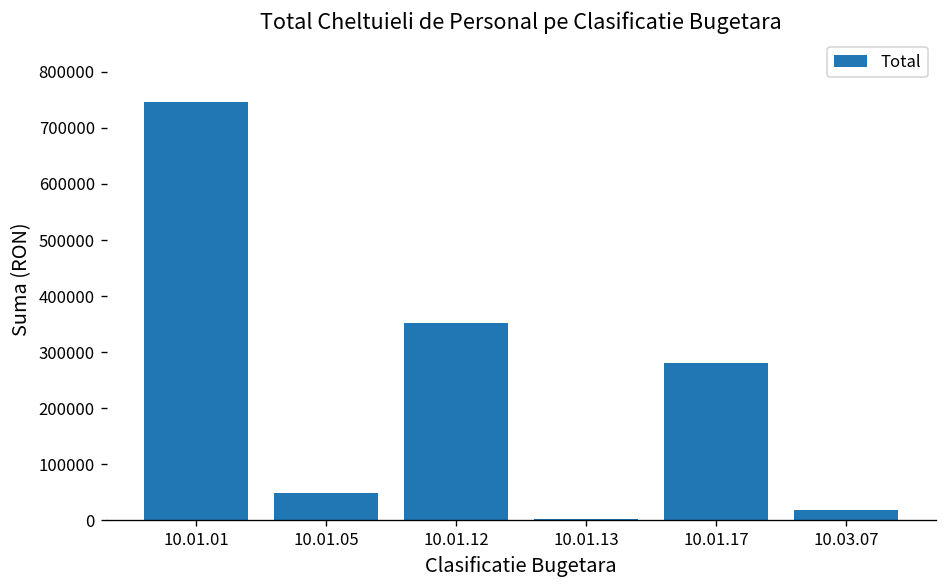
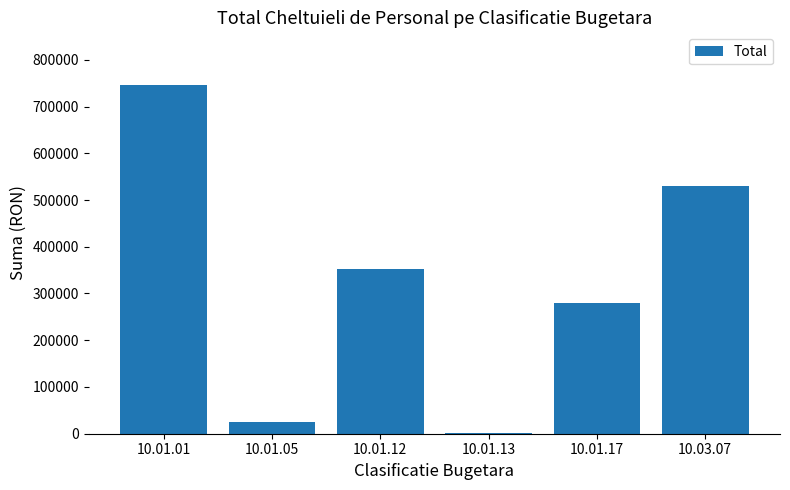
  {
    "10.01.01": 750000,
-   "10.01.05": 50000,
+   "10.01.05": 30000,
    "10.01.12": 350000,
    "10.01.17": 280000,
-   "10.03.07": 20000
+   "10.03.07": 530000
  }
